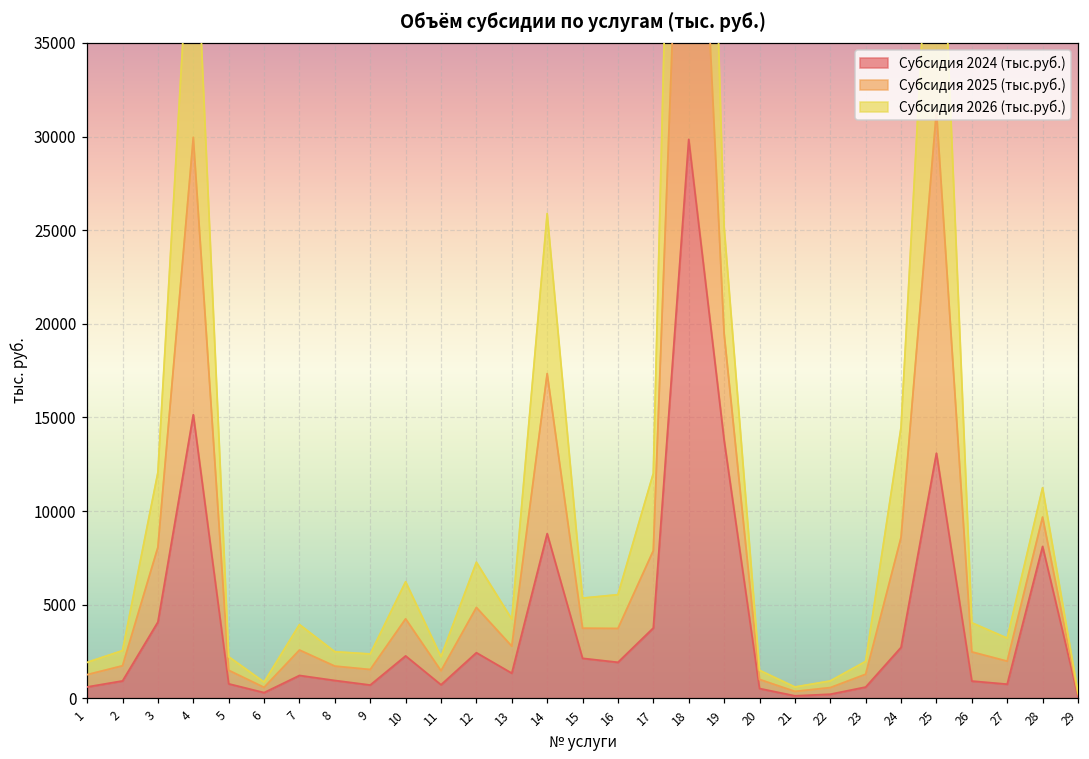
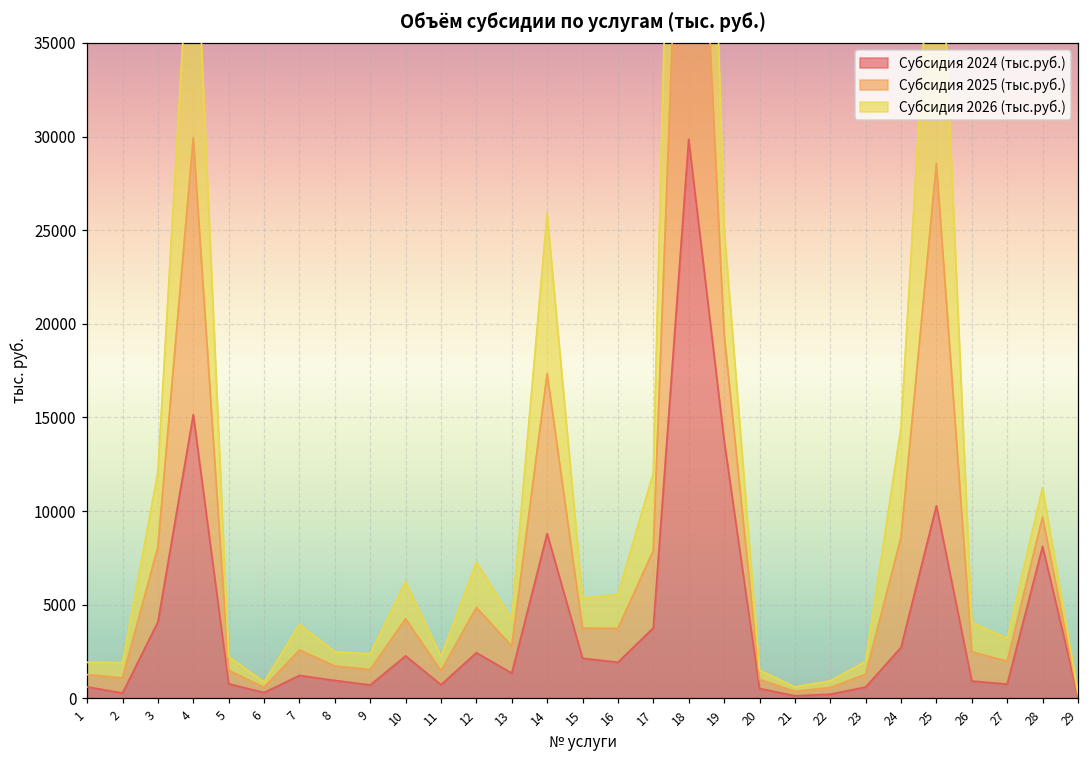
  {
    "Субсидия 2024 (тыс.руб.)": {
      "1": 600,
-     "2": 900,
+     "2": 300,
      "3": 4100,
      "4": 15100,
      "5": 800,
      "6": 300,
      "7": 1200,
      "8": 900,
      "9": 700,
      "10": 2300,
      "11": 700,
      "12": 2400,
      "13": 1300,
      "14": 8800,
      "15": 2100,
      "16": 1900,
      "17": 3800,
      "18": 29800,
      "19": 13800,
      "20": 500,
      "21": 100,
      "22": 200,
      "23": 600,
      "24": 2700,
-     "25": 13100,
+     "25": 10300,
      "26": 900,
      "27": 800,
      "28": 8100
    }
  }
